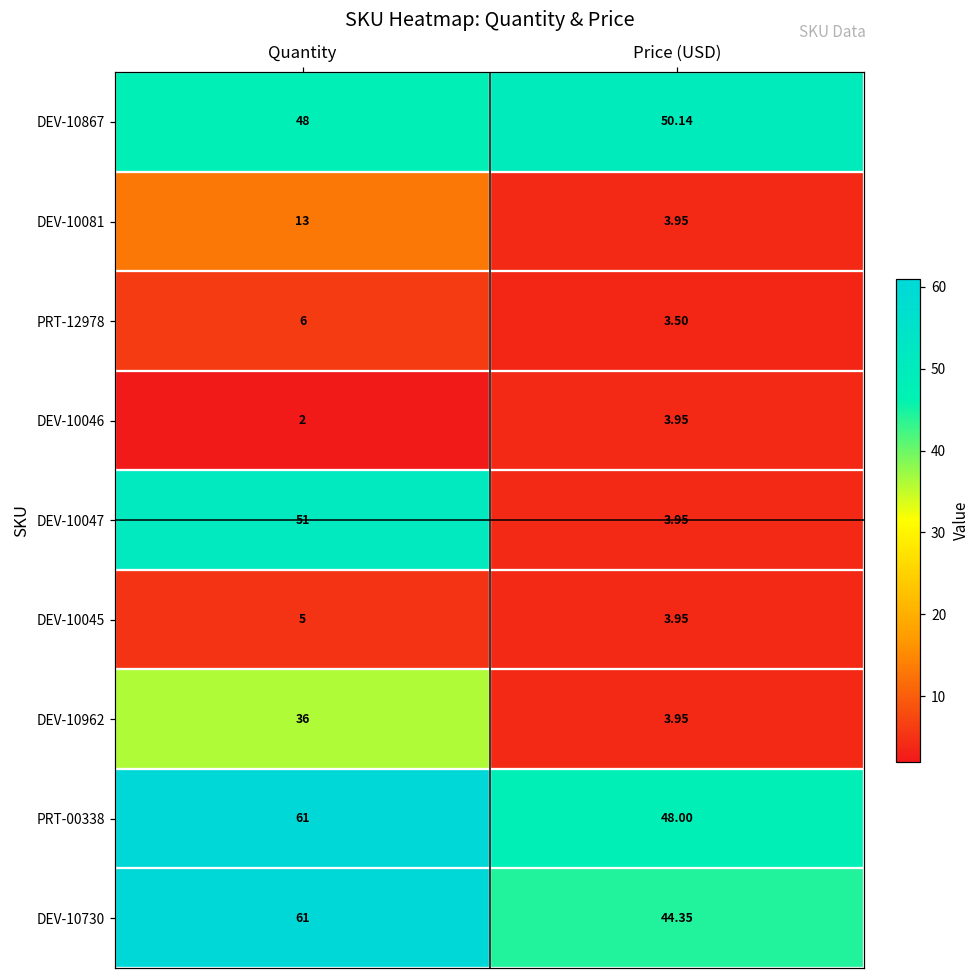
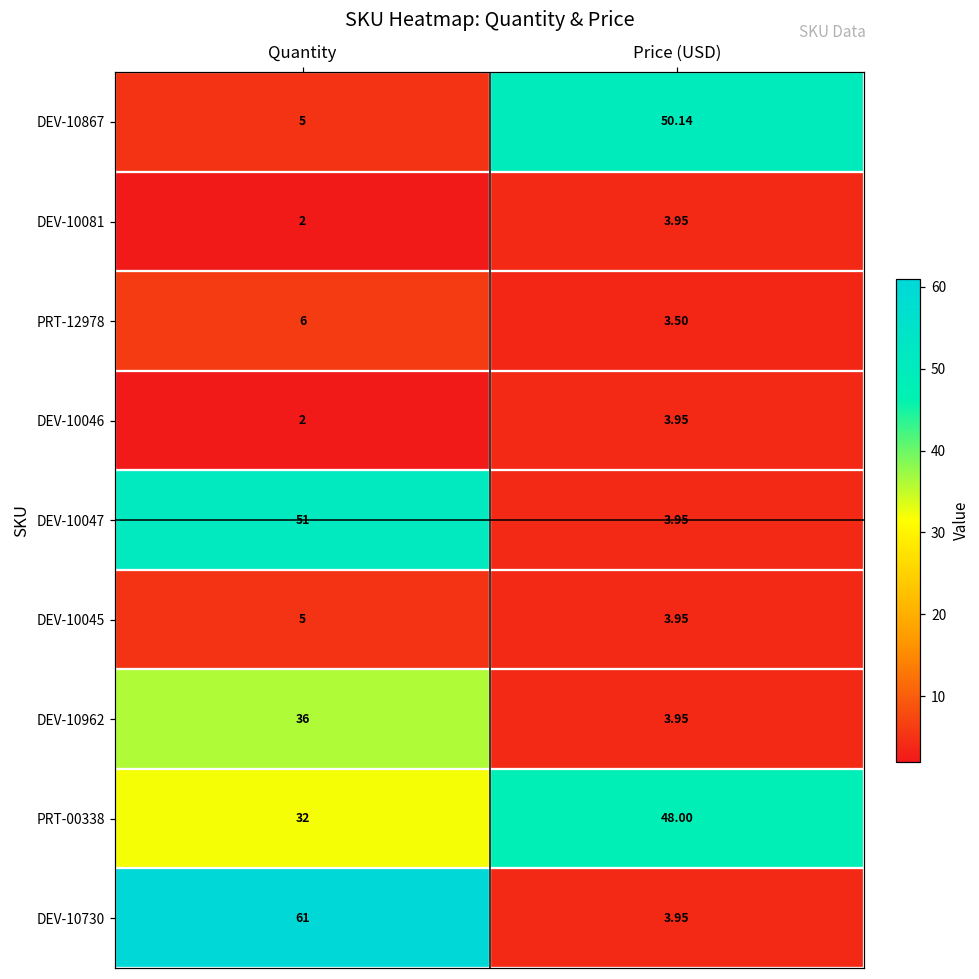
  {
    "DEV-10867": {
-     "Quantity": 48,
+     "Quantity": 5,
      "Price (USD)": 50.14
    },
    "DEV-10081": {
-     "Quantity": 13,
+     "Quantity": 2,
      "Price (USD)": 3.95
    },
    "PRT-12978": {
      "Quantity": 6,
      "Price (USD)": 3.50
    },
    "DEV-10046": {
      "Quantity": 2,
      "Price (USD)": 3.95
    },
    "DEV-10047": {
      "Quantity": 51,
      "Price (USD)": 3.95
    },
    "DEV-10045": {
      "Quantity": 5,
      "Price (USD)": 3.95
    },
    "DEV-10962": {
      "Quantity": 36,
      "Price (USD)": 3.95
    },
    "PRT-00338": {
-     "Quantity": 61,
+     "Quantity": 32,
      "Price (USD)": 48.00
    },
    "DEV-10730": {
      "Quantity": 61,
-     "Price (USD)": 44.35
+     "Price (USD)": 3.95
    }
  }
